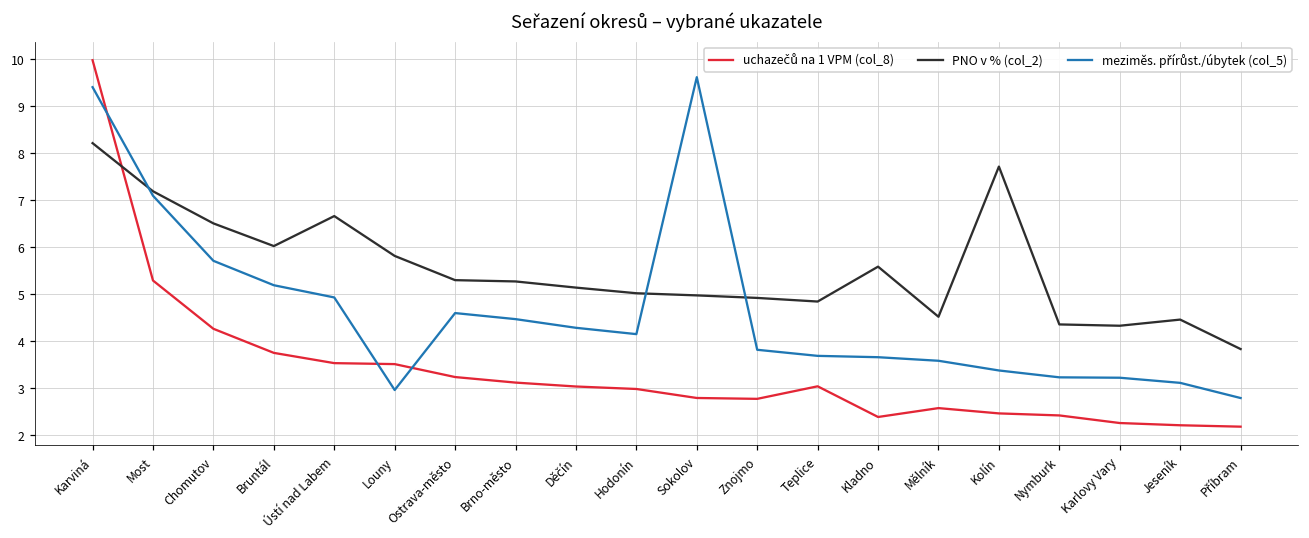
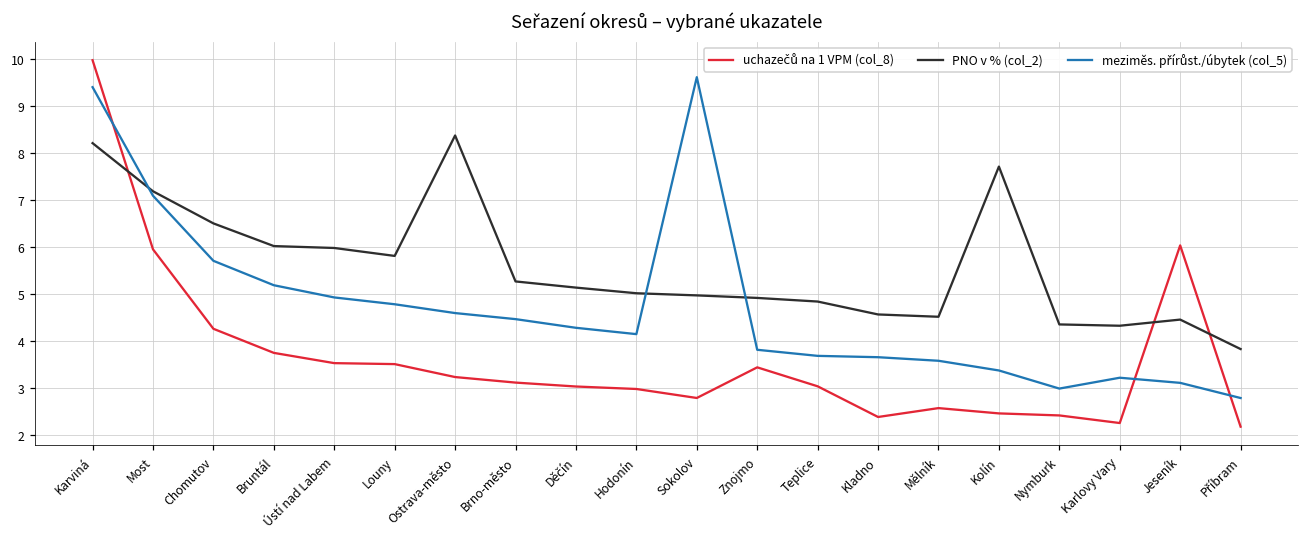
  {
    "uchazečů na 1 VPM (col_8)": {
      "Karviná": 10.0,
-     "Most": 5.3,
+     "Most": 6.0,
      "Chomutov": 4.3,
      "Bruntál": 3.8,
      "Ústí nad Labem": 3.5,
      "Louny": 3.5,
      "Ostrava-město": 3.2,
      "Brno-město": 3.1,
      "Děčín": 3.0,
      "Hodonín": 3.0,
      "Sokolov": 2.8,
-     "Znojmo": 2.8,
+     "Znojmo": 3.4,
      "Teplice": 3.0,
      "Kladno": 2.4,
      "Mělník": 2.6,
      "Kolín": 2.5,
      "Nymburk": 2.4,
      "Karlovy Vary": 2.3,
-     "Jeseník": 2.2,
+     "Jeseník": 6.0,
      "Příbram": 2.2
    },
    "PNO v % (col_2)": {
      "Karviná": 8.2,
      "Most": 7.2,
      "Chomutov": 6.5,
      "Bruntál": 6.0,
-     "Ústí nad Labem": 6.7,
+     "Ústí nad Labem": 6.0,
      "Louny": 5.8,
-     "Ostrava-město": 5.3,
+     "Ostrava-město": 8.4,
      "Brno-město": 5.3,
      "Děčín": 5.1,
      "Hodonín": 5.0,
      "Sokolov": 5.0,
      "Znojmo": 4.9,
      "Teplice": 4.8,
-     "Kladno": 5.6,
+     "Kladno": 4.6,
      "Mělník": 4.5,
      "Kolín": 7.7,
      "Nymburk": 4.4,
      "Karlovy Vary": 4.3,
      "Jeseník": 4.5,
      "Příbram": 3.8
    },
    "meziměs. přírůst./úbytek (col_5)": {
      "Karviná": 9.4,
      "Most": 7.1,
      "Chomutov": 5.7,
      "Bruntál": 5.2,
      "Ústí nad Labem": 4.9,
-     "Louny": 3.0,
+     "Louny": 4.8,
      "Ostrava-město": 4.6,
      "Brno-město": 4.5,
      "Děčín": 4.3,
      "Hodonín": 4.2,
      "Sokolov": 9.6,
      "Znojmo": 3.8,
      "Teplice": 3.7,
      "Kladno": 3.7,
      "Mělník": 3.6,
      "Kolín": 3.4,
-     "Nymburk": 3.2,
+     "Nymburk": 3.0,
      "Karlovy Vary": 3.2,
      "Jeseník": 3.1,
      "Příbram": 2.8
    }
  }
